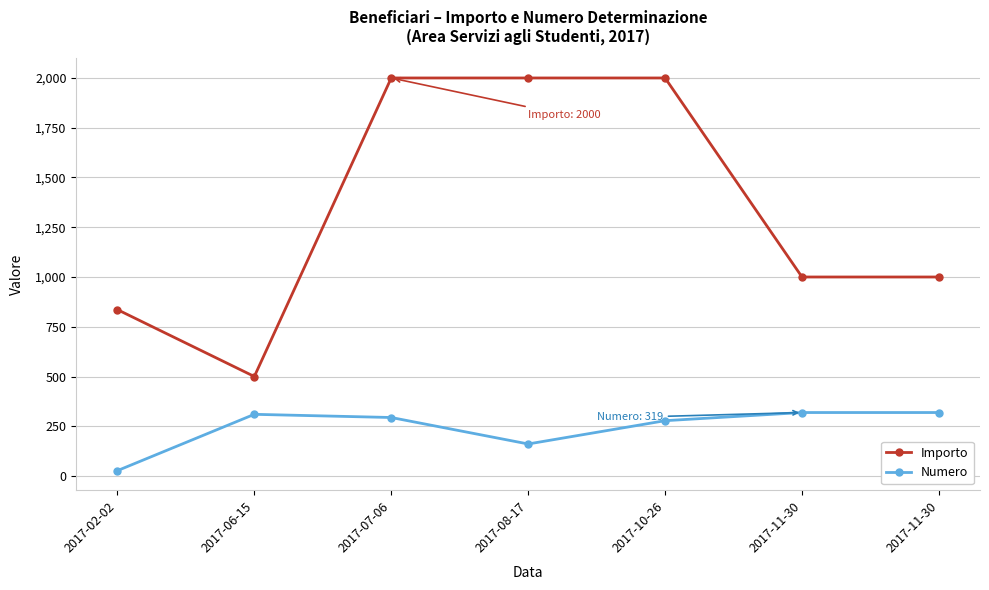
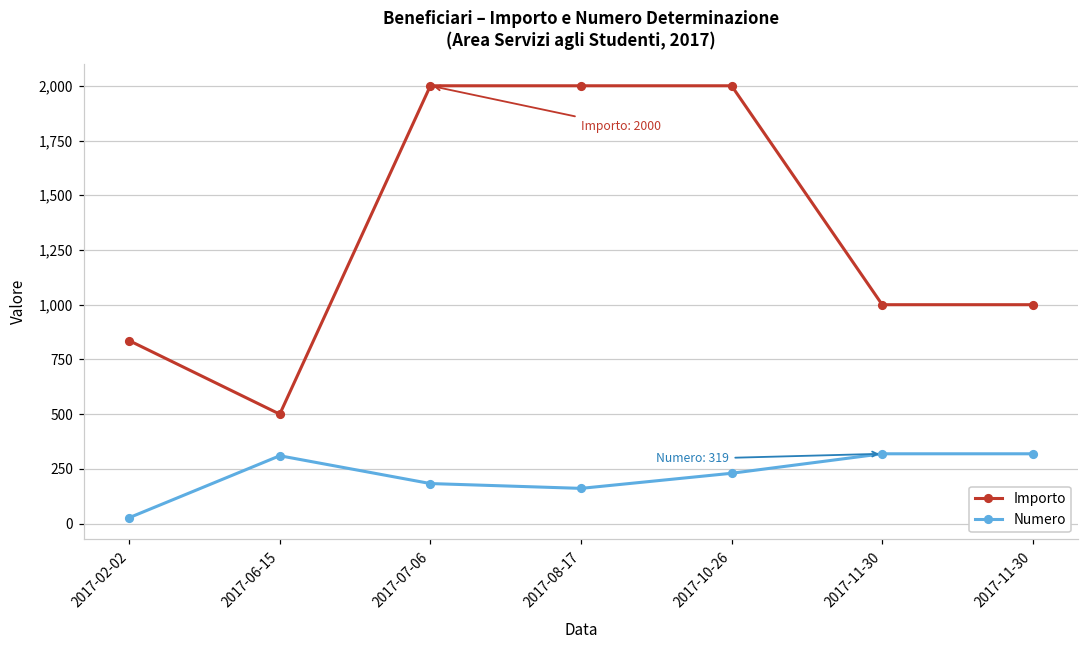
  {
    "Importo": {
      "2017-08-17": 2000
    },
    "Numero": {
      "2017-02-02": 30,
      "2017-06-15": 310,
-     "2017-07-06": 290,
+     "2017-07-06": 180,
      "2017-08-17": 160,
-     "2017-10-26": 280
+     "2017-10-26": 230
    }
  }
